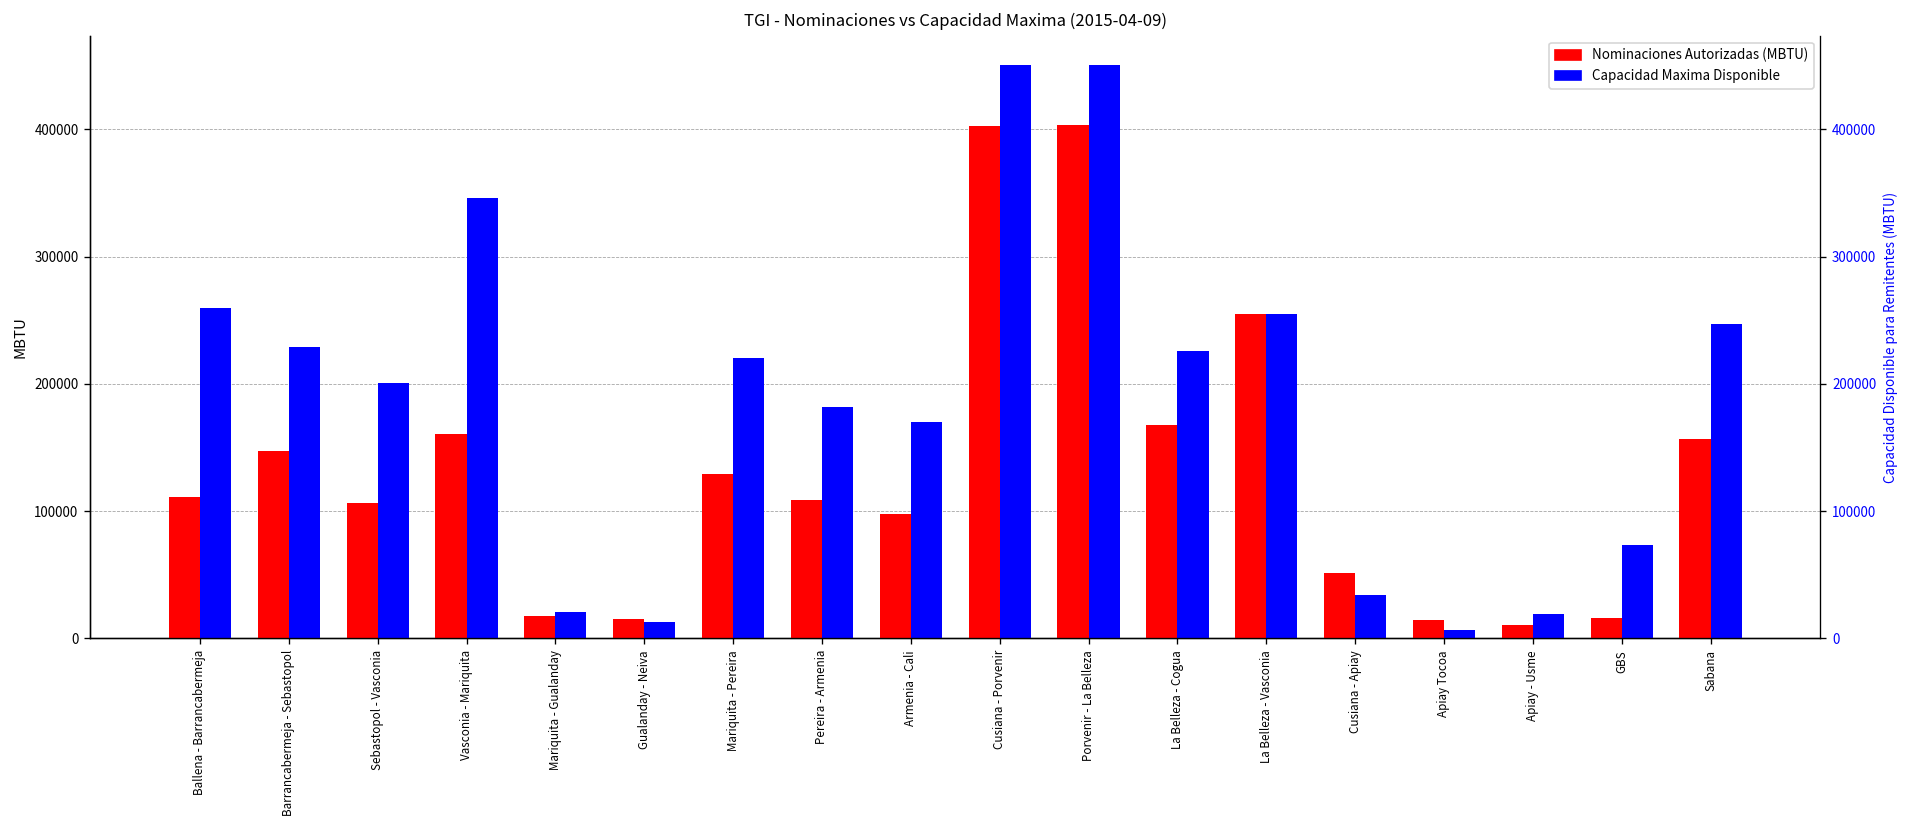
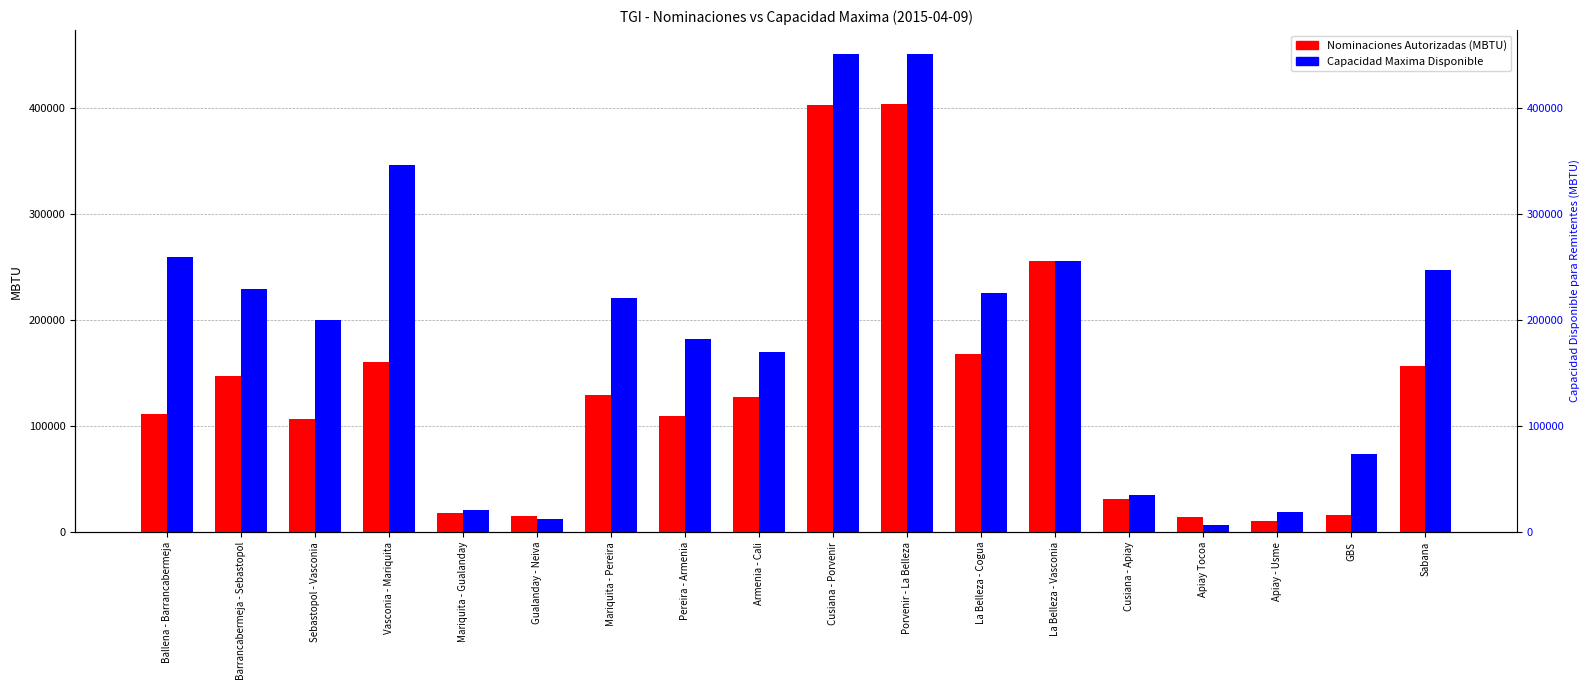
  {
    "Nominaciones Autorizadas (MBTU)": {
      "Ballena - Barrancabermeja": 111000,
      "Barrancabermeja - Sebastopol": 147000,
      "Sebastopol - Vasconia": 107000,
      "Vasconia - Mariquita": 160000,
      "Mariquita - Gualanday": 18000,
      "Gualanday - Neiva": 15000,
      "Mariquita - Pereira": 129000,
      "Pereira - Armenia": 109000,
-     "Armenia - Cali": 98000,
+     "Armenia - Cali": 128000,
      "Cusiana - Porvenir": 402000,
      "Porvenir - La Belleza": 404000,
      "La Belleza - Cogua": 168000,
      "La Belleza - Vasconia": 255000,
-     "Cusiana - Apiay": 51000,
+     "Cusiana - Apiay": 31000,
      "Apiay Tocoa": 14000,
      "Apiay - Usme": 11000,
      "GBS": 16000,
      "Sabana": 157000
    },
    "Capacidad Maxima Disponible": {
      "Ballena - Barrancabermeja": 259000,
      "Barrancabermeja - Sebastopol": 229000,
      "Sebastopol - Vasconia": 200000,
      "Vasconia - Mariquita": 346000,
      "Mariquita - Gualanday": 21000,
      "Gualanday - Neiva": 13000,
      "Mariquita - Pereira": 221000,
      "Pereira - Armenia": 182000,
      "Armenia - Cali": 170000,
      "Cusiana - Porvenir": 451000,
      "Porvenir - La Belleza": 451000,
      "La Belleza - Cogua": 226000,
      "La Belleza - Vasconia": 255000,
      "Cusiana - Apiay": 34000,
      "Apiay Tocoa": 6000,
      "Apiay - Usme": 19000,
      "GBS": 73000,
      "Sabana": 247000
    }
  }
